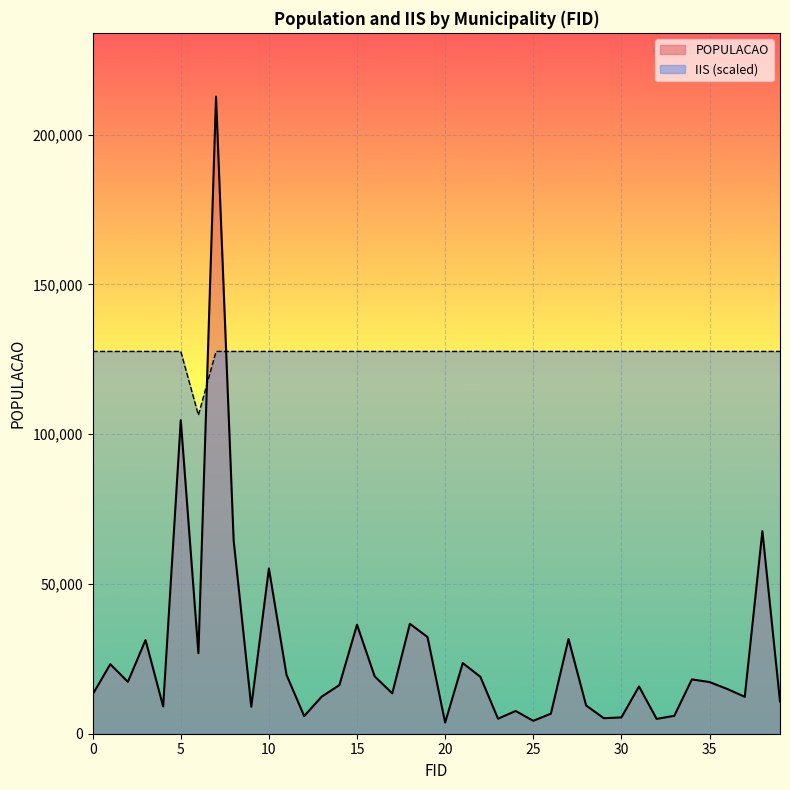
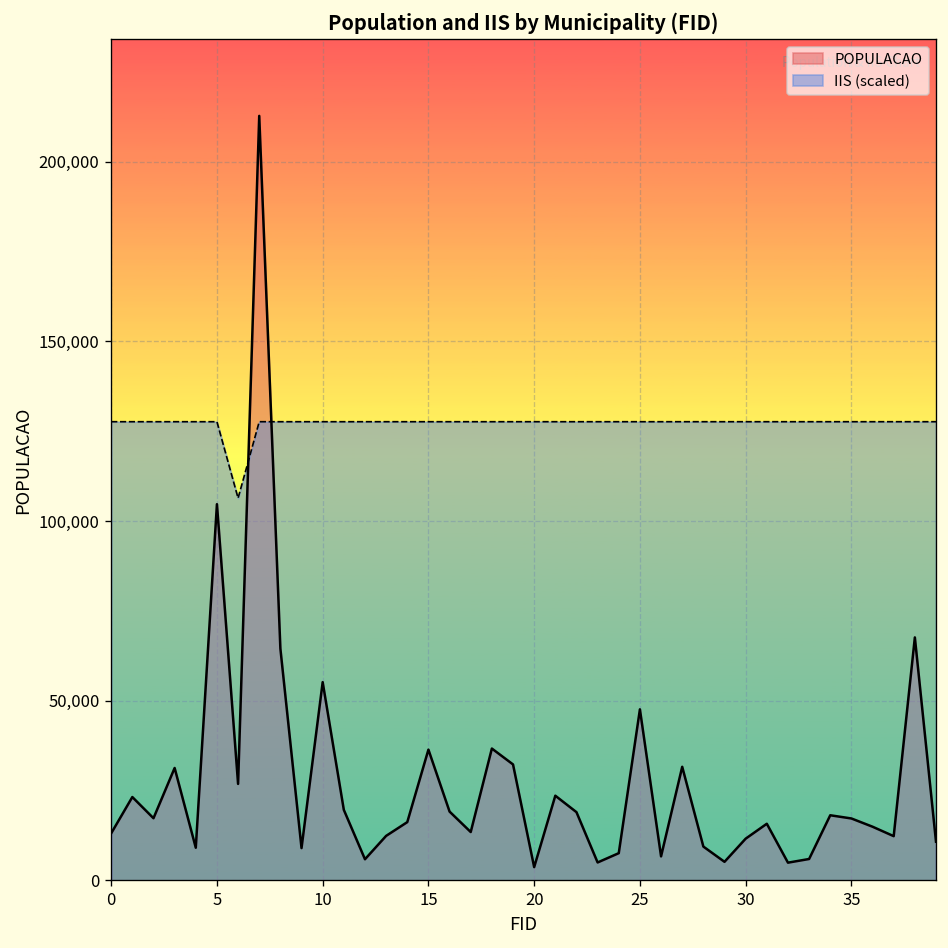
  {
    "POPULACAO": {
      "0": "13,000",
      "5": "105,000",
      "10": "55,000",
      "15": "36,000",
      "20": "4,000",
-     "25": "4,000",
-     "30": "5,000",
+     "25": "48,000",
+     "30": "12,000",
      "35": "17,000"
    },
    "IIS (scaled)": {
      "0": "128,000",
      "5": "128,000",
      "10": "128,000",
      "15": "128,000",
      "20": "128,000",
      "25": "128,000",
      "30": "128,000",
      "35": "128,000"
    }
  }
